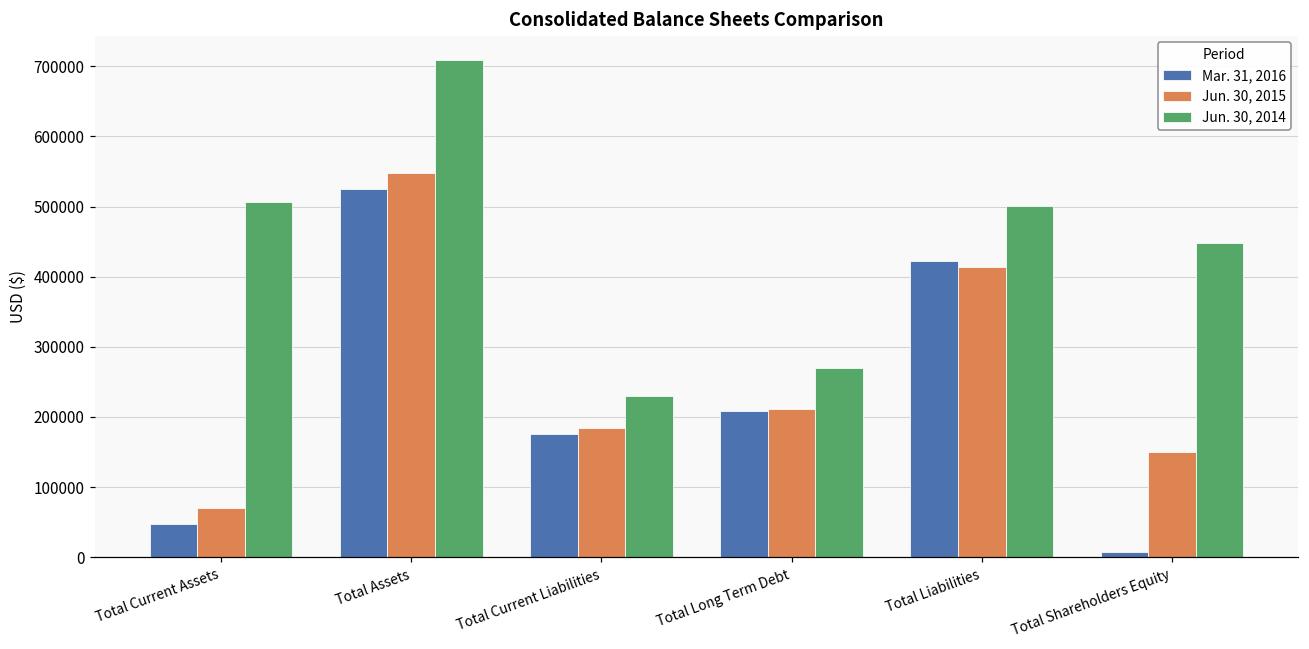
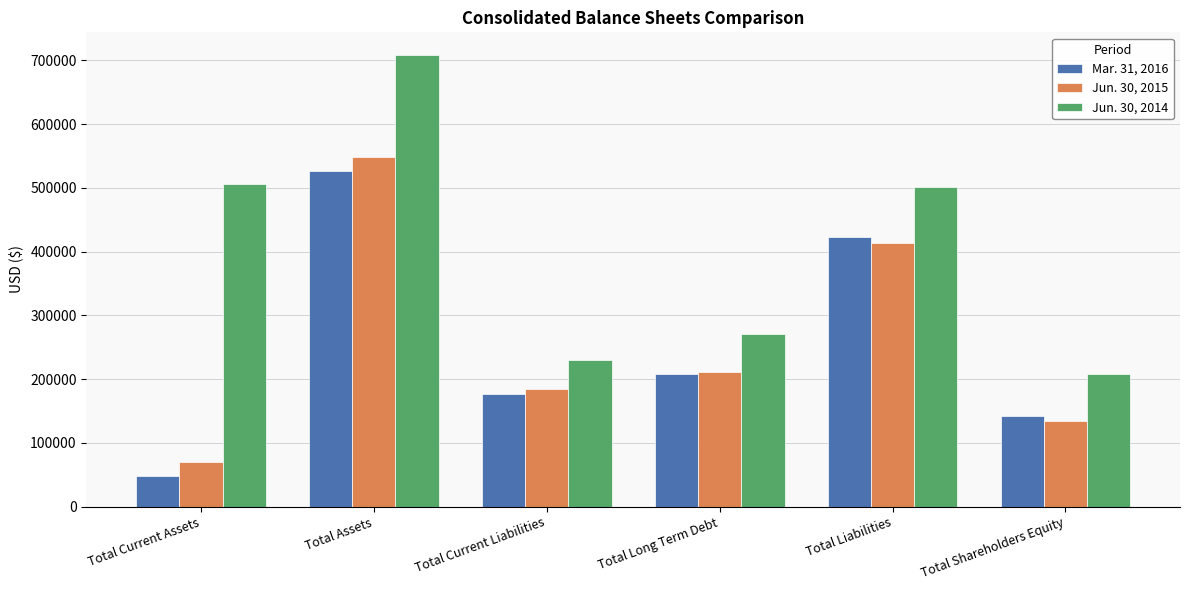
  {
    "Mar. 31, 2016": {
      "Total Current Assets": 50000,
      "Total Assets": 530000,
      "Total Current Liabilities": 180000,
      "Total Long Term Debt": 210000,
      "Total Liabilities": 420000,
-     "Total Shareholders Equity": 10000
+     "Total Shareholders Equity": 140000
    },
    "Jun. 30, 2015": {
      "Total Current Assets": 70000,
      "Total Assets": 550000,
      "Total Current Liabilities": 180000,
      "Total Long Term Debt": 210000,
      "Total Liabilities": 410000,
-     "Total Shareholders Equity": 150000
+     "Total Shareholders Equity": 130000
    },
    "Jun. 30, 2014": {
      "Total Current Assets": 510000,
      "Total Assets": 710000,
      "Total Current Liabilities": 230000,
      "Total Long Term Debt": 270000,
      "Total Liabilities": 500000,
-     "Total Shareholders Equity": 450000
+     "Total Shareholders Equity": 210000
    }
  }
